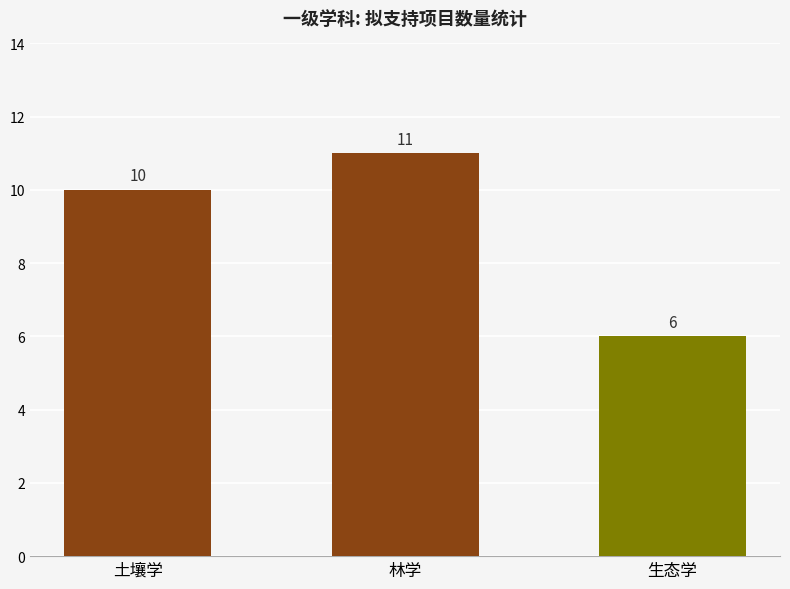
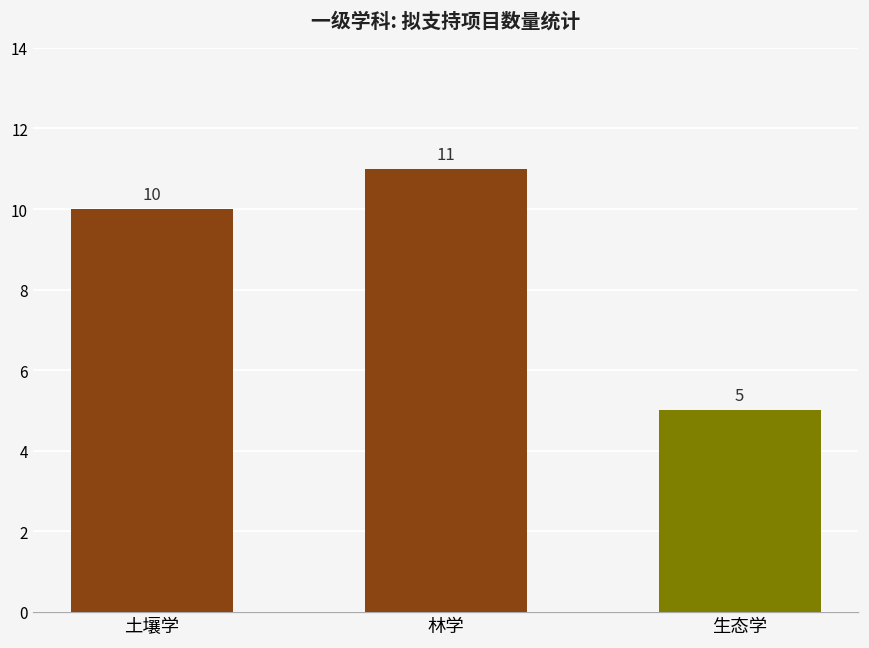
  {
    "土壤学": 10,
    "林学": 11,
-   "生态学": 6
+   "生态学": 5
  }
